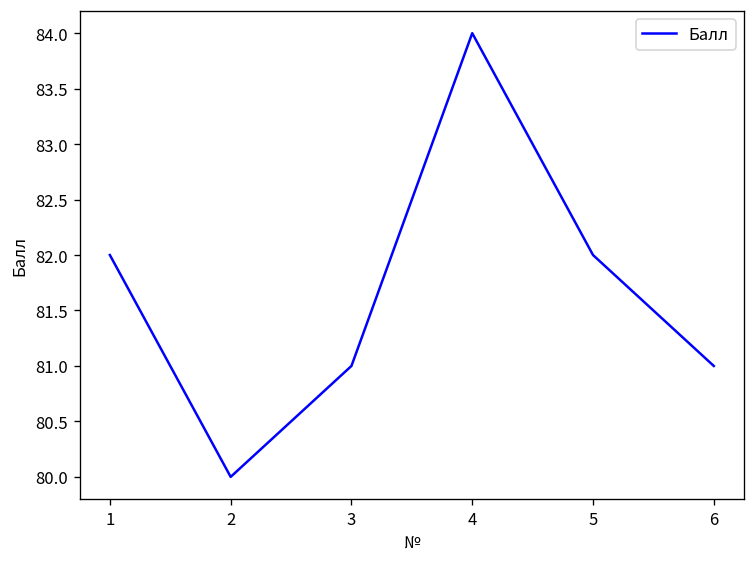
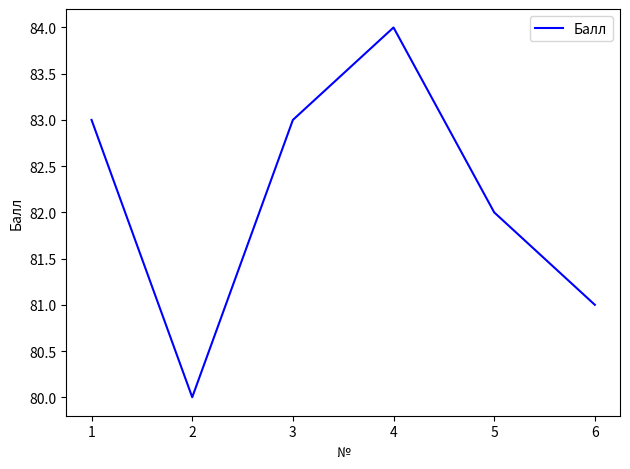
  {
-   "1": 82,
+   "1": 83,
    "2": 80,
-   "3": 81,
+   "3": 83,
    "4": 84,
    "5": 82,
    "6": 81
  }
